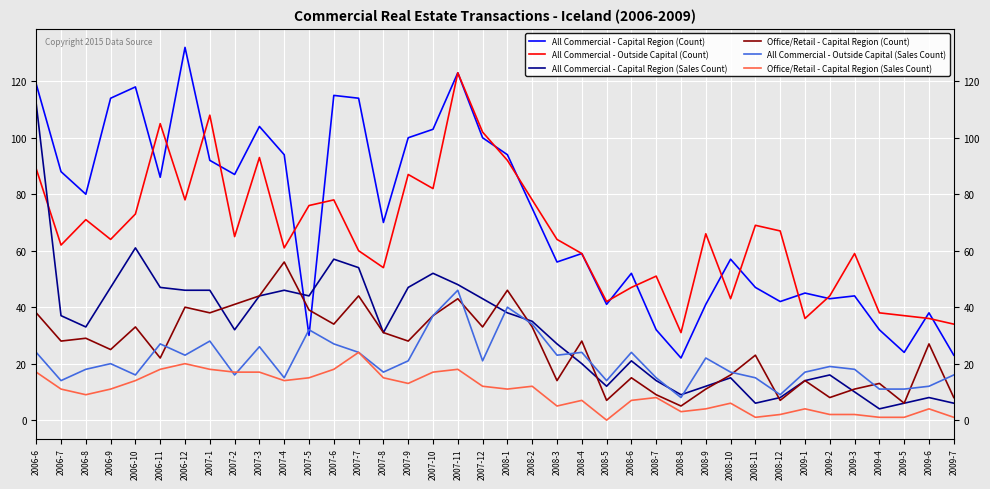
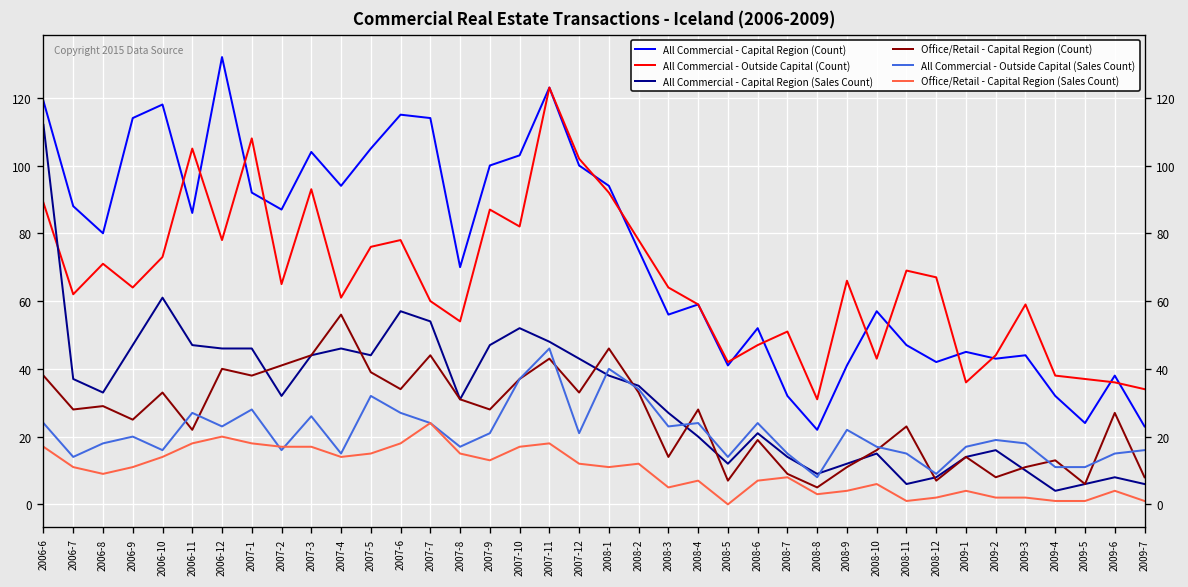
  {
    "All Commercial - Capital Region (Count)": {
      "2006-6": 119,
      "2006-7": 88,
      "2006-8": 80,
      "2006-9": 114,
      "2006-10": 118,
      "2006-11": 86,
      "2006-12": 132,
      "2007-1": 92,
      "2007-2": 87,
      "2007-3": 104,
      "2007-4": 94,
-     "2007-5": 30,
+     "2007-5": 105,
      "2007-6": 115,
      "2007-7": 114,
      "2007-8": 70,
      "2007-9": 100,
      "2007-10": 103,
      "2007-12": 100,
      "2008-1": 94,
      "2008-2": 75,
      "2008-3": 56,
      "2008-5": 41,
      "2008-6": 52,
      "2008-7": 32,
      "2008-8": 22,
      "2008-9": 41,
      "2008-10": 57,
      "2008-11": 47,
      "2008-12": 42,
      "2009-1": 45,
      "2009-2": 43,
      "2009-3": 44,
      "2009-4": 32,
      "2009-5": 24,
      "2009-6": 38,
      "2009-7": 23
    },
    "Office/Retail - Capital Region (Count)": {
      "2006-6": 38,
      "2006-7": 28,
      "2006-8": 29,
      "2006-9": 25,
      "2006-10": 33,
      "2006-11": 22,
      "2006-12": 40,
      "2007-1": 38,
      "2007-2": 41,
      "2007-4": 56,
      "2007-5": 39,
      "2007-6": 34,
      "2007-7": 44,
      "2007-9": 28,
      "2007-11": 43,
      "2007-12": 33,
      "2008-1": 46,
      "2008-2": 33,
      "2008-3": 14,
      "2008-4": 28,
      "2008-5": 7,
-     "2008-6": 15,
+     "2008-6": 19,
      "2008-7": 9,
      "2008-8": 5,
      "2008-9": 11,
      "2008-10": 16,
      "2008-11": 23,
      "2008-12": 7,
      "2009-2": 8,
      "2009-3": 11,
      "2009-4": 13,
      "2009-6": 27,
      "2009-7": 8
    },
    "All Commercial - Outside Capital (Sales Count)": {
      "2006-6": 24,
      "2006-7": 14,
      "2006-8": 18,
      "2006-9": 20,
      "2006-10": 16,
      "2006-11": 27,
      "2006-12": 23,
      "2007-1": 28,
      "2007-2": 16,
      "2007-3": 26,
      "2007-4": 15,
      "2007-5": 32,
      "2007-6": 27,
      "2007-8": 17,
      "2007-9": 21,
      "2007-11": 46,
      "2007-12": 21,
      "2008-1": 40,
      "2008-2": 34,
      "2008-3": 23,
      "2008-4": 24,
      "2008-5": 14,
      "2008-6": 24,
      "2008-7": 15,
      "2008-8": 8,
      "2008-9": 22,
      "2008-10": 17,
      "2008-11": 15,
      "2008-12": 9,
      "2009-1": 17,
      "2009-2": 19,
      "2009-3": 18,
      "2009-4": 11,
      "2009-5": 11,
-     "2009-6": 12,
+     "2009-6": 15,
      "2009-7": 16
    }
  }
